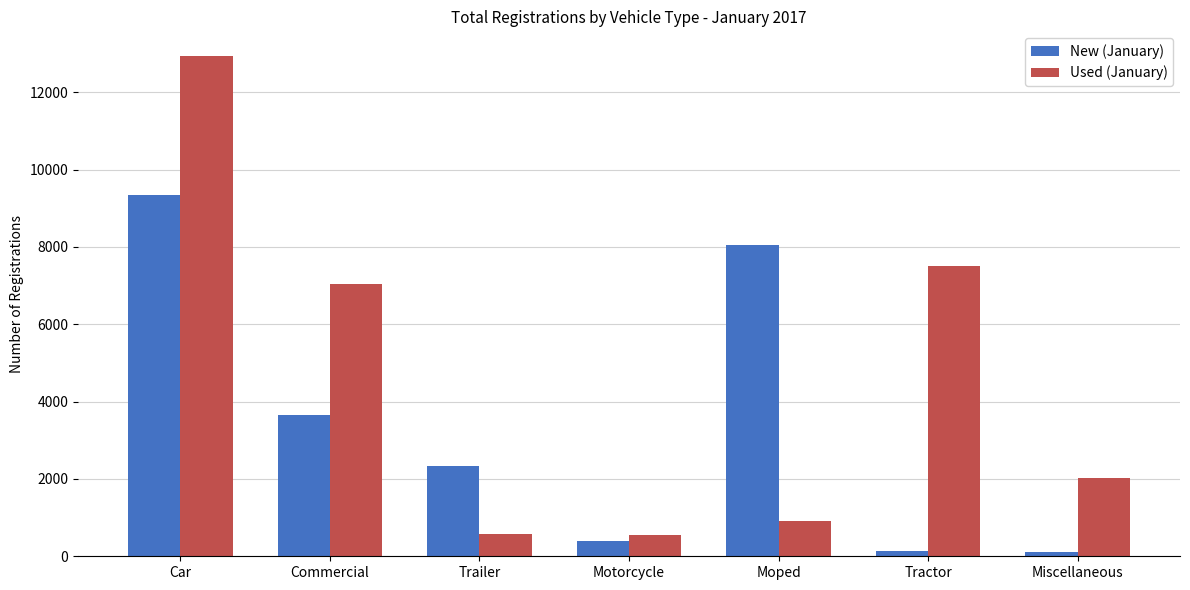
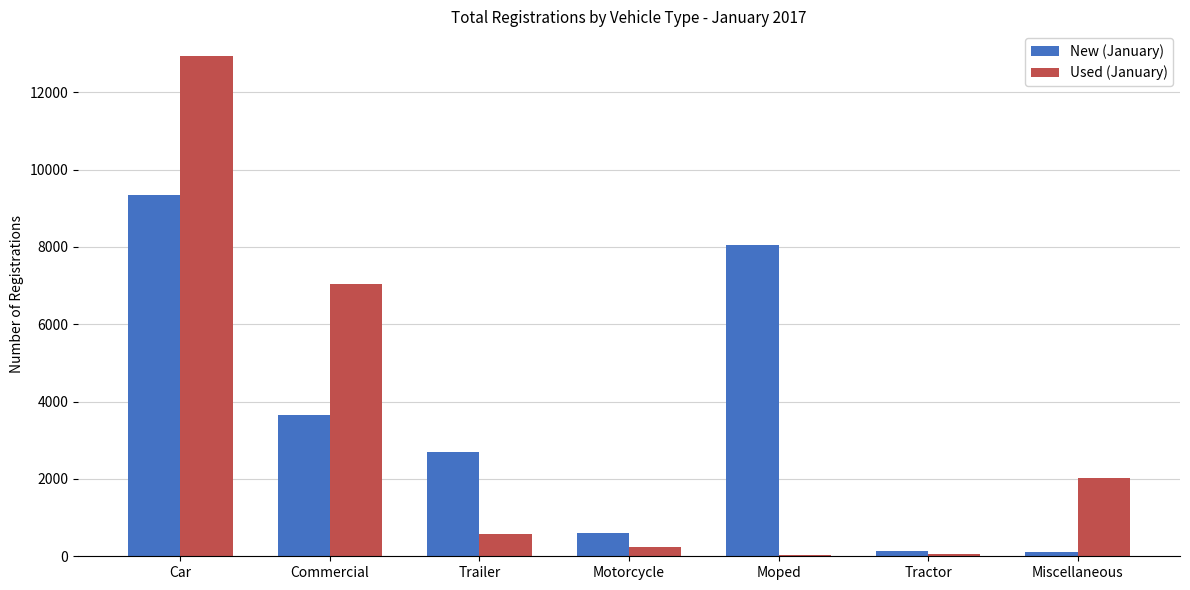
  {
    "New (January)": {
      "Car": 9400,
      "Commercial": 3700,
-     "Trailer": 2300,
-     "Motorcycle": 400,
+     "Trailer": 2700,
+     "Motorcycle": 600,
      "Moped": 8100,
      "Tractor": 100,
      "Miscellaneous": 100
    },
    "Used (January)": {
      "Car": 12900,
      "Commercial": 7000,
      "Trailer": 600,
-     "Motorcycle": 600,
-     "Moped": 900,
-     "Tractor": 7500,
+     "Motorcycle": 200,
+     "Moped": 0,
+     "Tractor": 100,
      "Miscellaneous": 2000
    }
  }
